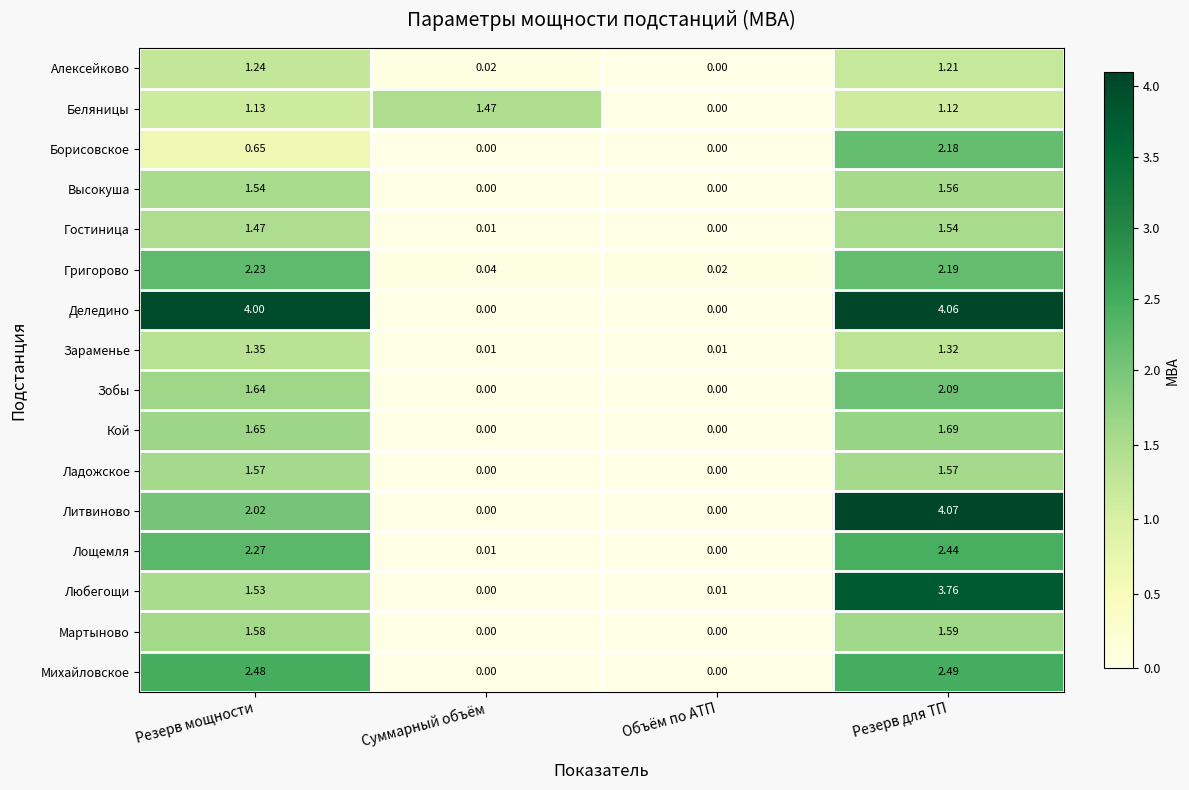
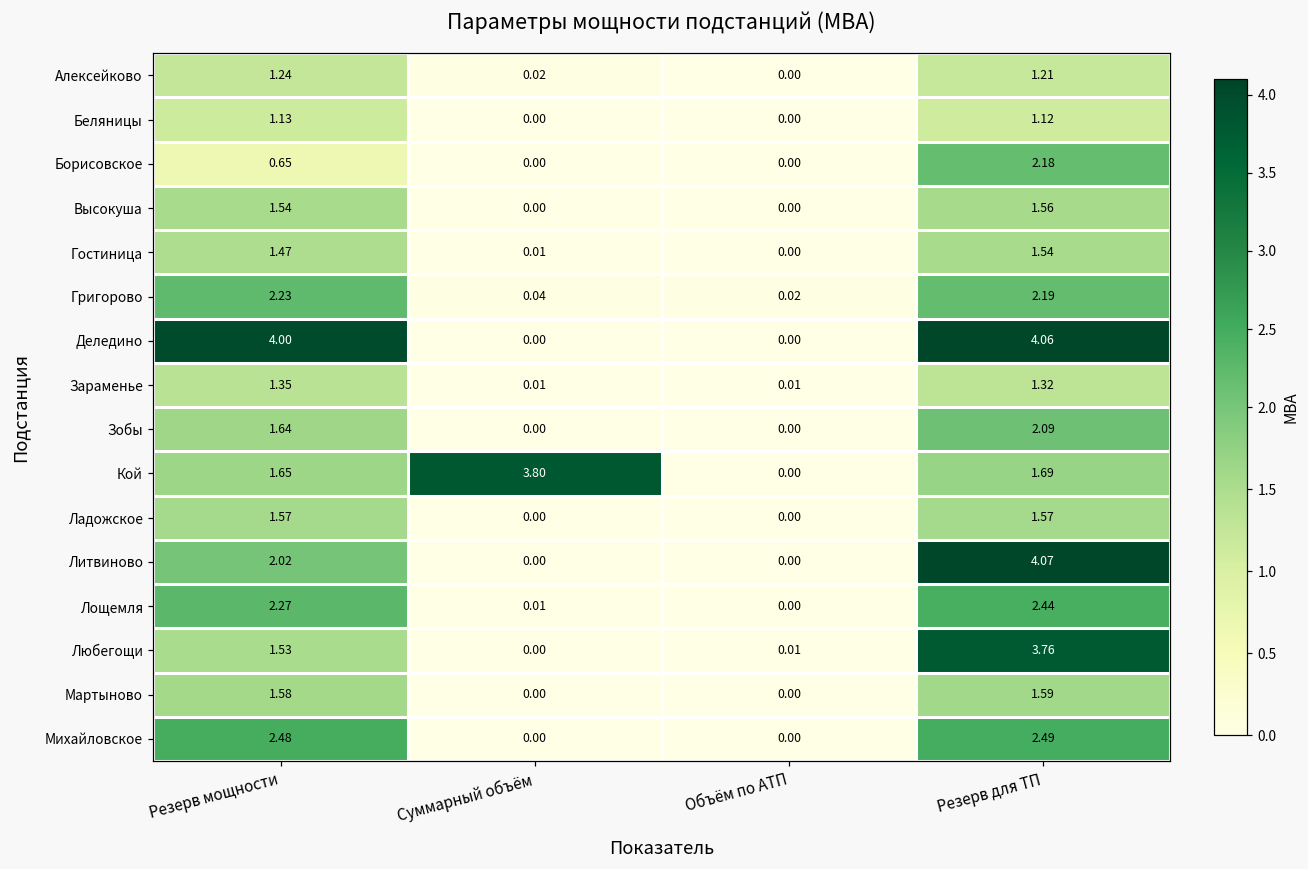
  {
    "Алексейково": {
      "Резерв мощности": 1.24,
      "Суммарный объём": 0.02,
      "Объём по АТП": 0.00,
      "Резерв для ТП": 1.21
    },
    "Беляницы": {
      "Резерв мощности": 1.13,
-     "Суммарный объём": 1.47,
+     "Суммарный объём": 0.00,
      "Объём по АТП": 0.00,
      "Резерв для ТП": 1.12
    },
    "Борисовское": {
      "Резерв мощности": 0.65,
      "Суммарный объём": 0.00,
      "Объём по АТП": 0.00,
      "Резерв для ТП": 2.18
    },
    "Высокуша": {
      "Резерв мощности": 1.54,
      "Суммарный объём": 0.00,
      "Объём по АТП": 0.00,
      "Резерв для ТП": 1.56
    },
    "Гостиница": {
      "Резерв мощности": 1.47,
      "Суммарный объём": 0.01,
      "Объём по АТП": 0.00,
      "Резерв для ТП": 1.54
    },
    "Григорово": {
      "Резерв мощности": 2.23,
      "Суммарный объём": 0.04,
      "Объём по АТП": 0.02,
      "Резерв для ТП": 2.19
    },
    "Деледино": {
      "Резерв мощности": 4.00,
      "Суммарный объём": 0.00,
      "Объём по АТП": 0.00,
      "Резерв для ТП": 4.06
    },
    "Зараменье": {
      "Резерв мощности": 1.35,
      "Суммарный объём": 0.01,
      "Объём по АТП": 0.01,
      "Резерв для ТП": 1.32
    },
    "Зобы": {
      "Резерв мощности": 1.64,
      "Суммарный объём": 0.00,
      "Объём по АТП": 0.00,
      "Резерв для ТП": 2.09
    },
    "Кой": {
      "Резерв мощности": 1.65,
-     "Суммарный объём": 0.00,
+     "Суммарный объём": 3.80,
      "Объём по АТП": 0.00,
      "Резерв для ТП": 1.69
    },
    "Ладожское": {
      "Резерв мощности": 1.57,
      "Суммарный объём": 0.00,
      "Объём по АТП": 0.00,
      "Резерв для ТП": 1.57
    },
    "Литвиново": {
      "Резерв мощности": 2.02,
      "Суммарный объём": 0.00,
      "Объём по АТП": 0.00,
      "Резерв для ТП": 4.07
    },
    "Лощемля": {
      "Резерв мощности": 2.27,
      "Суммарный объём": 0.01,
      "Объём по АТП": 0.00,
      "Резерв для ТП": 2.44
    },
    "Любегощи": {
      "Резерв мощности": 1.53,
      "Суммарный объём": 0.00,
      "Объём по АТП": 0.01,
      "Резерв для ТП": 3.76
    },
    "Мартыново": {
      "Резерв мощности": 1.58,
      "Суммарный объём": 0.00,
      "Объём по АТП": 0.00,
      "Резерв для ТП": 1.59
    },
    "Михайловское": {
      "Резерв мощности": 2.48,
      "Суммарный объём": 0.00,
      "Объём по АТП": 0.00,
      "Резерв для ТП": 2.49
    }
  }
